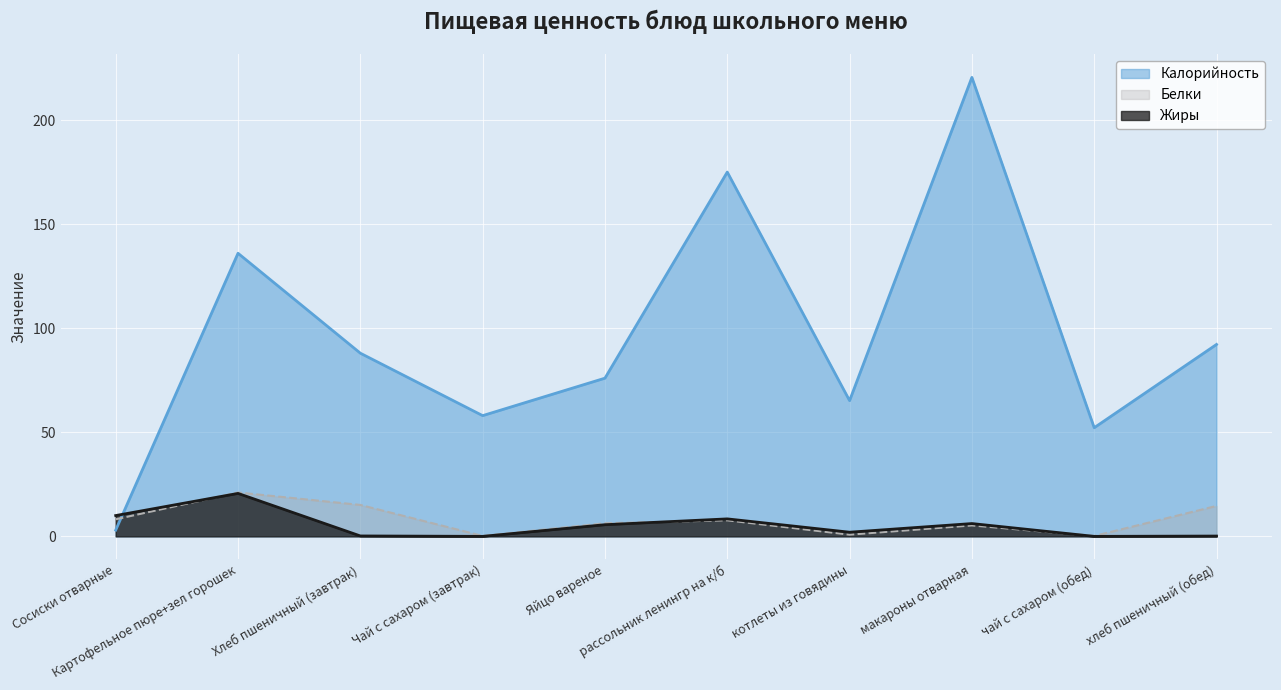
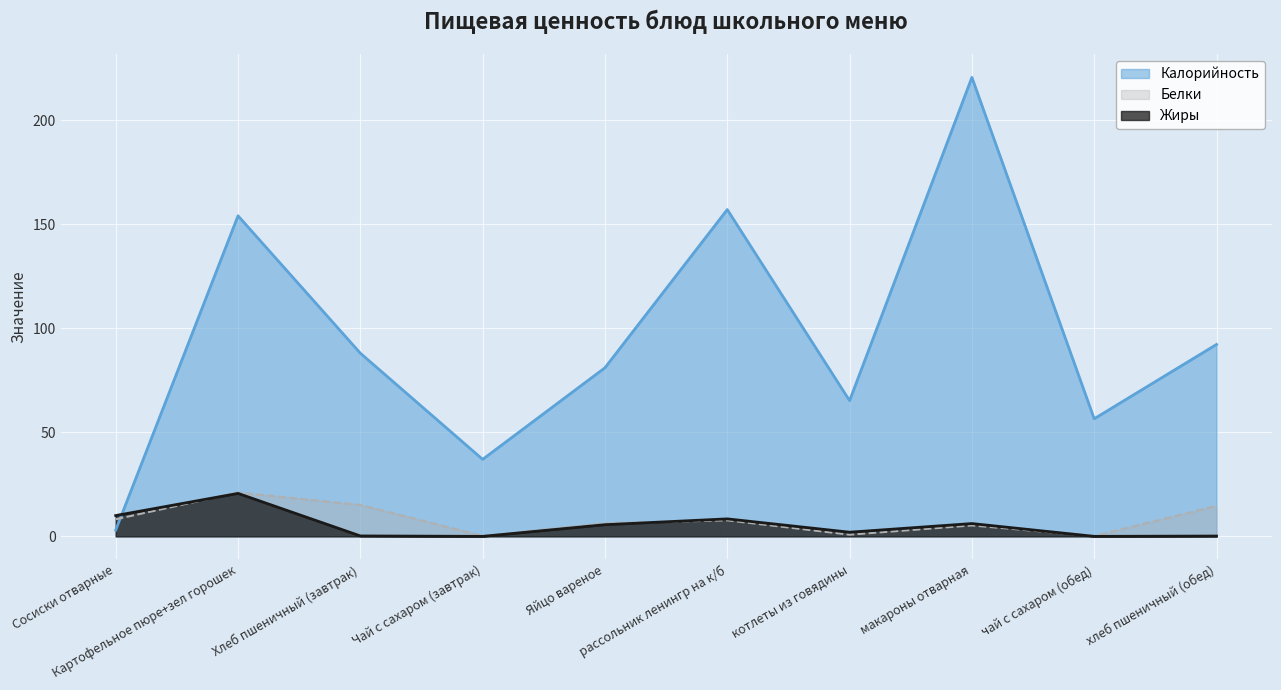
  {
    "Калорийность": {
      "Сосиски отварные": 3,
-     "Картофельное пюре+зел горошек": 136,
+     "Картофельное пюре+зел горошек": 154,
      "Хлеб пшеничный (завтрак)": 88,
-     "Чай с сахаром (завтрак)": 58,
-     "Яйцо вареное": 76,
-     "рассольник ленингр на к/б": 175,
+     "Чай с сахаром (завтрак)": 37,
+     "Яйцо вареное": 81,
+     "рассольник ленингр на к/б": 157,
      "котлеты из говядины": 65,
      "макароны отварная": 221,
-     "чай с сахаром (обед)": 52,
+     "чай с сахаром (обед)": 57,
      "хлеб пшеничный (обед)": 92
    },
    "Белки": {
      "Сосиски отварные": 8,
      "Хлеб пшеничный (завтрак)": 15,
      "хлеб пшеничный (обед)": 15
    },
    "Жиры": {
      "Сосиски отварные": 10,
      "Хлеб пшеничный (завтрак)": 0,
      "хлеб пшеничный (обед)": 0
    }
  }
